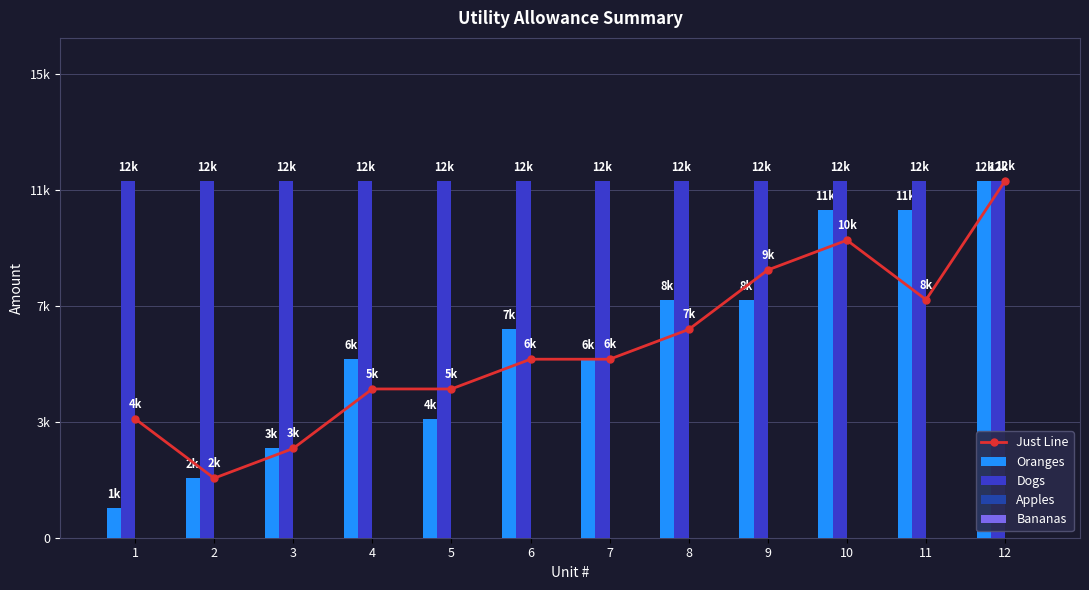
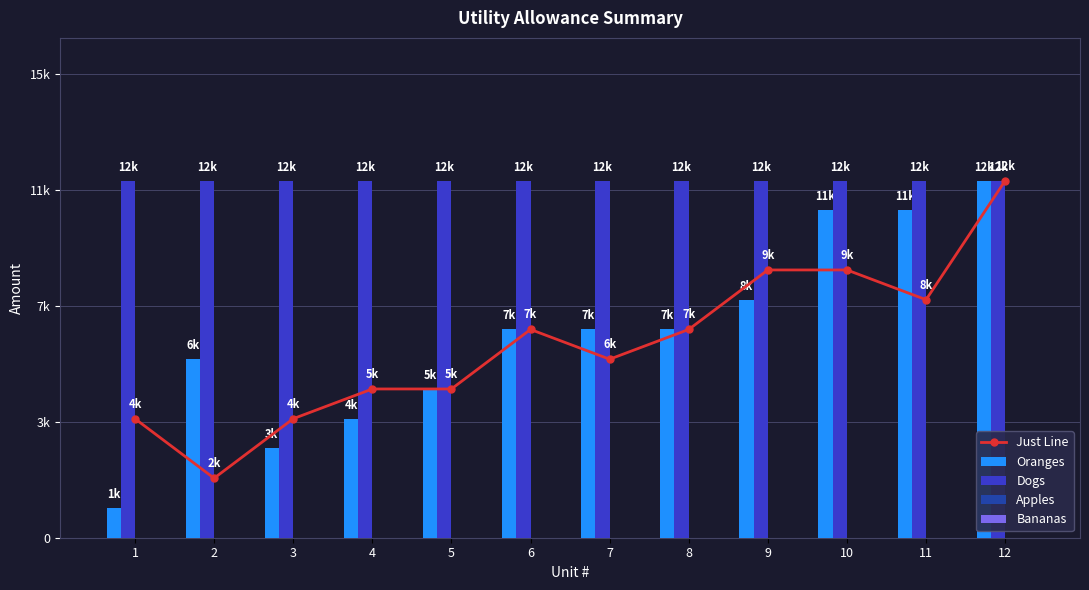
  {
    "Oranges": {
      "1": "1k",
-     "2": "2k",
+     "2": "6k",
      "3": "3k",
-     "4": "6k",
-     "5": "4k",
+     "4": "4k",
+     "5": "5k",
      "6": "7k",
-     "7": "6k",
-     "8": "8k",
+     "7": "7k",
+     "8": "7k",
      "9": "8k",
      "10": "11k",
      "11": "11k"
    },
    "Just Line": {
      "1": "4k",
      "2": "2k",
-     "3": "3k",
+     "3": "4k",
      "4": "5k",
      "5": "5k",
-     "6": "6k",
+     "6": "7k",
      "7": "6k",
      "8": "7k",
      "9": "9k",
-     "10": "10k",
+     "10": "9k",
      "11": "8k"
    }
  }
